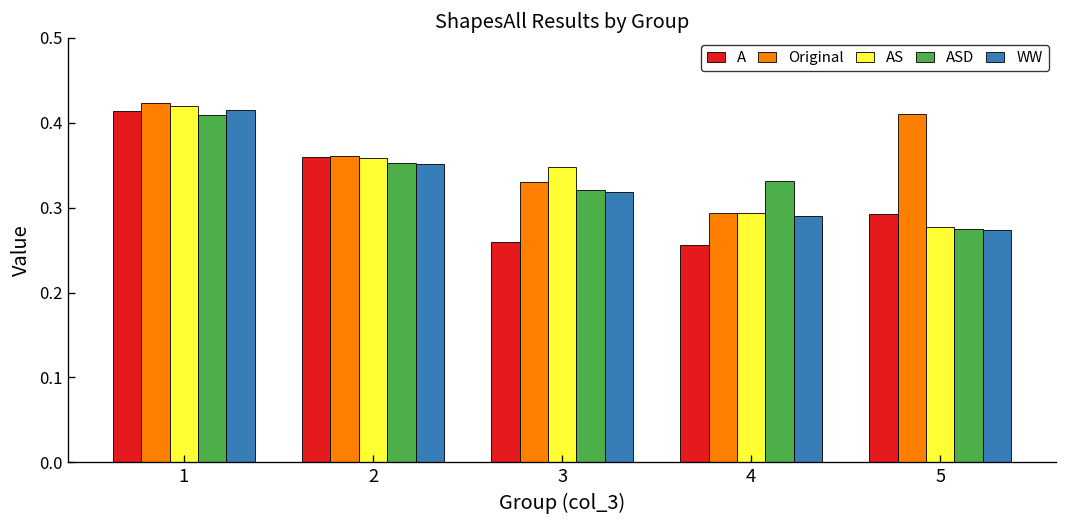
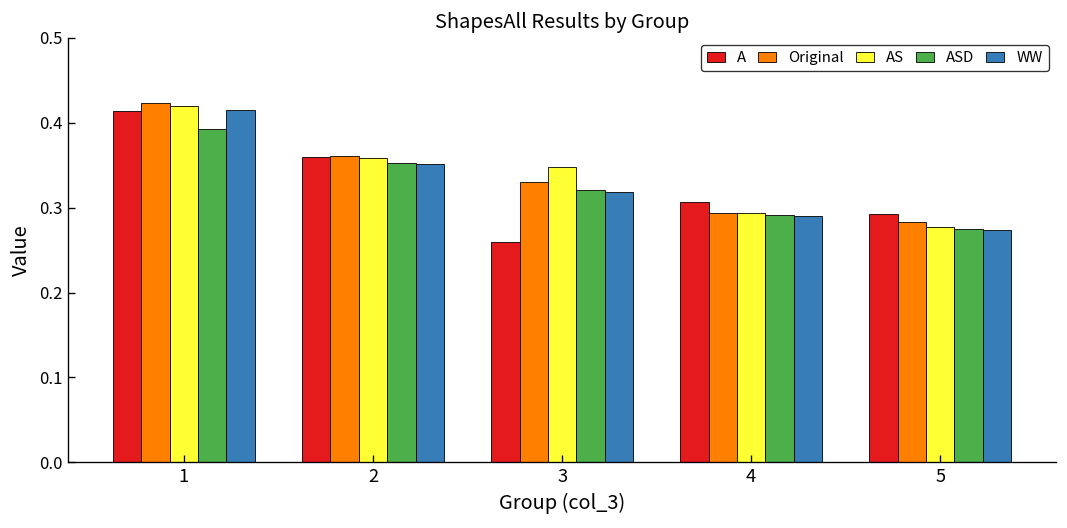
  {
    "A": {
      "1": 0.41,
      "2": 0.36,
      "3": 0.26,
-     "4": 0.26,
+     "4": 0.31,
      "5": 0.29
    },
    "Original": {
      "1": 0.42,
      "2": 0.36,
      "3": 0.33,
      "4": 0.29,
-     "5": 0.41
+     "5": 0.28
    },
    "AS": {
      "1": 0.42,
      "2": 0.36,
      "3": 0.35,
      "4": 0.29,
      "5": 0.28
    },
    "ASD": {
-     "1": 0.41,
+     "1": 0.39,
      "2": 0.35,
      "3": 0.32,
-     "4": 0.33,
+     "4": 0.29,
      "5": 0.27
    },
    "WW": {
      "1": 0.42,
      "2": 0.35,
      "3": 0.32,
      "4": 0.29,
      "5": 0.27
    }
  }
